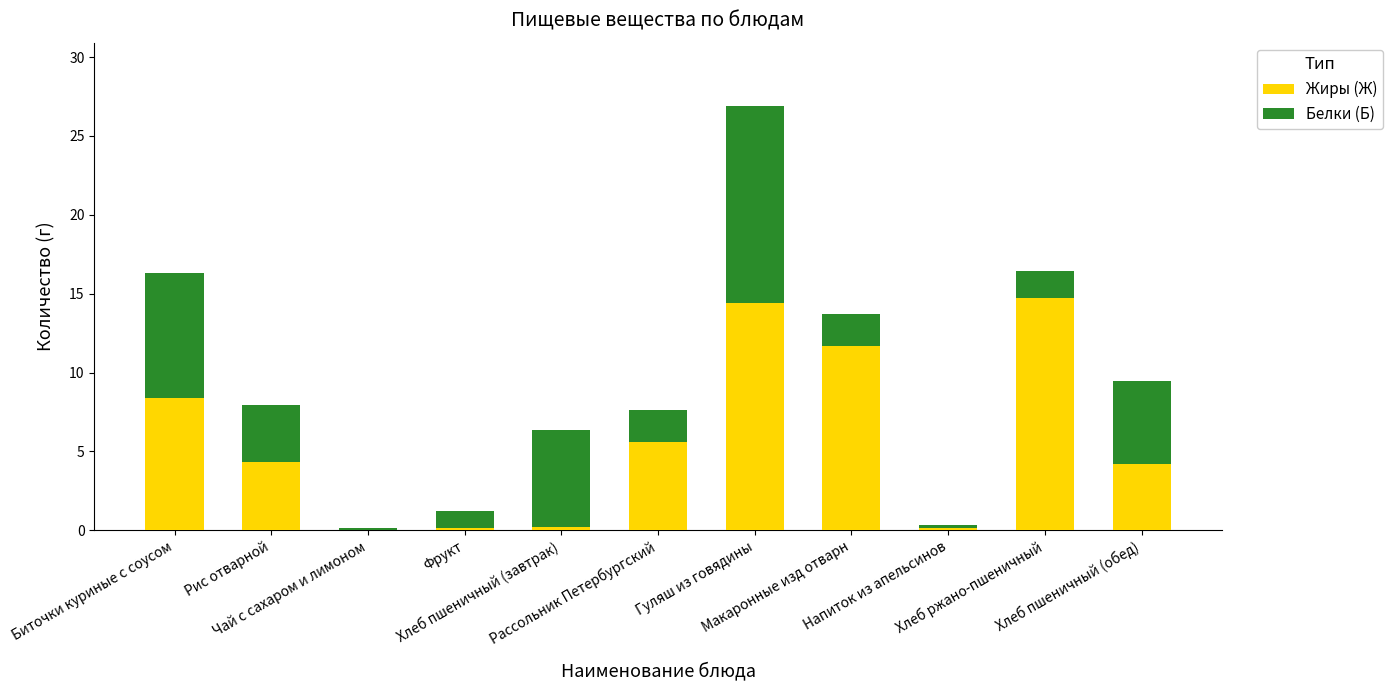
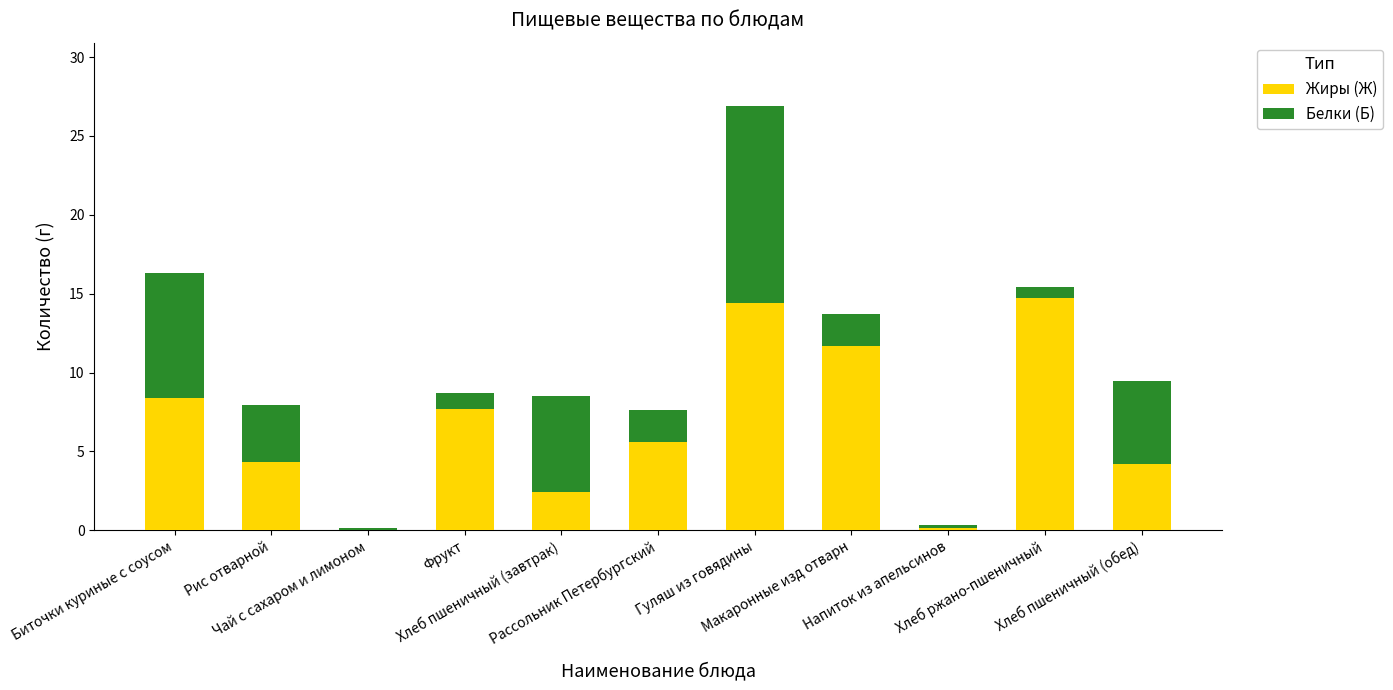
  {
    "Жиры (Ж)": {
      "Биточки куриные с соусом": 8.4,
      "Рис отварной": 4.3,
-     "Фрукт": 0.1,
-     "Хлеб пшеничный (завтрак)": 0.2,
+     "Фрукт": 7.7,
+     "Хлеб пшеничный (завтрак)": 2.4,
      "Рассольник Петербургский": 5.6,
      "Гуляш из говядины": 14.4,
      "Макаронные изд отварн": 11.7,
      "Напиток из апельсинов": 0.2,
      "Хлеб ржано-пшеничный": 14.8,
      "Хлеб пшеничный (обед)": 4.2
    },
    "Белки (Б)": {
      "Биточки куриные с соусом": 8.0,
      "Рис отварной": 3.6,
      "Фрукт": 1.1,
      "Хлеб пшеничный (завтрак)": 6.1,
      "Рассольник Петербургский": 2.0,
      "Гуляш из говядины": 12.5,
      "Макаронные изд отварн": 2.0,
      "Напиток из апельсинов": 0.2,
-     "Хлеб ржано-пшеничный": 1.7,
+     "Хлеб ржано-пшеничный": 0.7,
      "Хлеб пшеничный (обед)": 5.3
    }
  }
